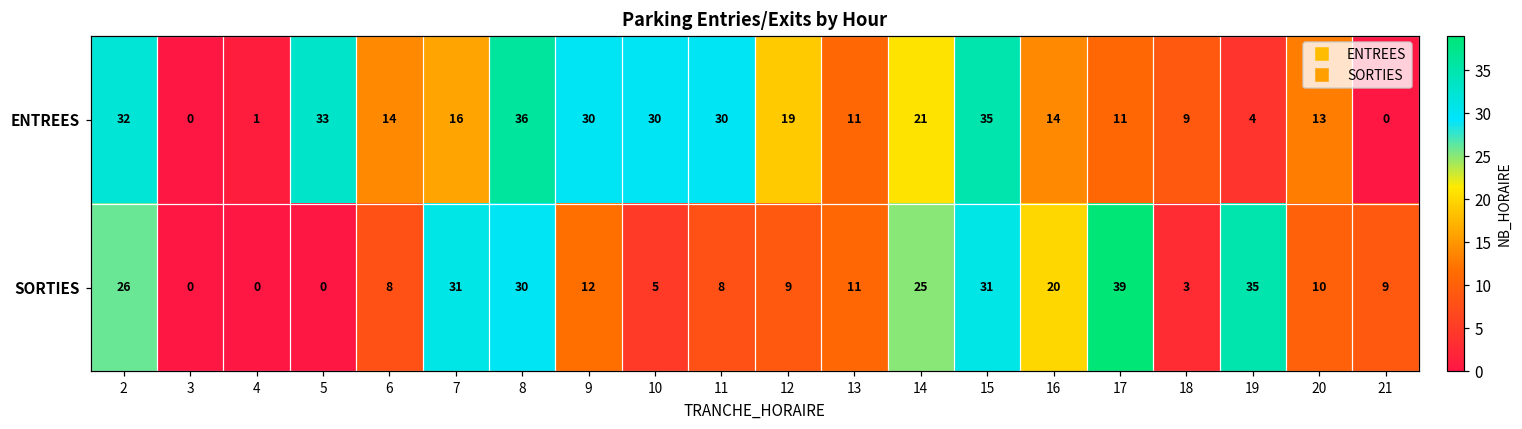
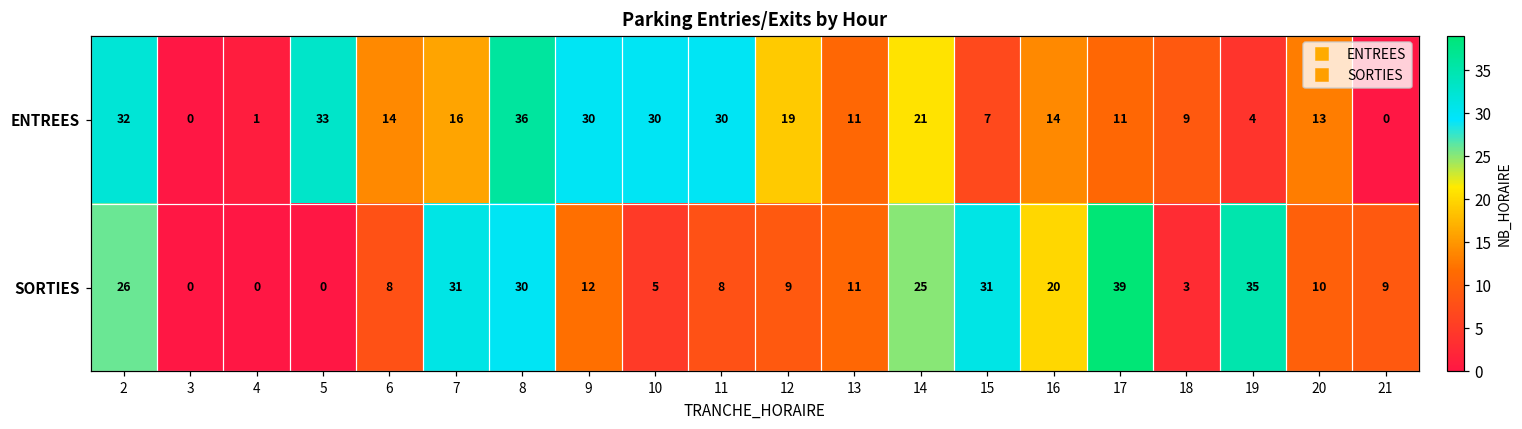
  {
    "ENTREES": {
      "2": 32,
      "3": 0,
      "4": 1,
      "5": 33,
      "6": 14,
      "7": 16,
      "8": 36,
      "9": 30,
      "10": 30,
      "11": 30,
      "12": 19,
      "13": 11,
      "14": 21,
-     "15": 35,
+     "15": 7,
      "16": 14,
      "17": 11,
      "18": 9,
      "19": 4,
      "20": 13,
      "21": 0
    },
    "SORTIES": {
      "2": 26,
      "3": 0,
      "4": 0,
      "5": 0,
      "6": 8,
      "7": 31,
      "8": 30,
      "9": 12,
      "10": 5,
      "11": 8,
      "12": 9,
      "13": 11,
      "14": 25,
      "15": 31,
      "16": 20,
      "17": 39,
      "18": 3,
      "19": 35,
      "20": 10,
      "21": 9
    }
  }
